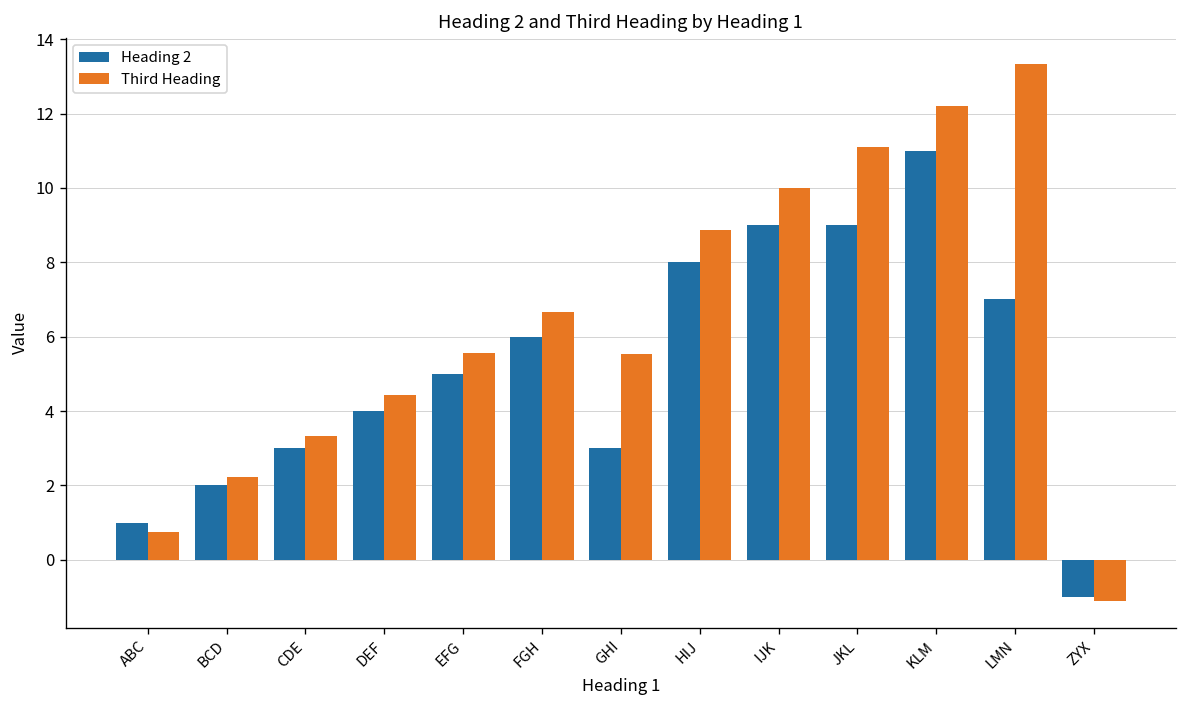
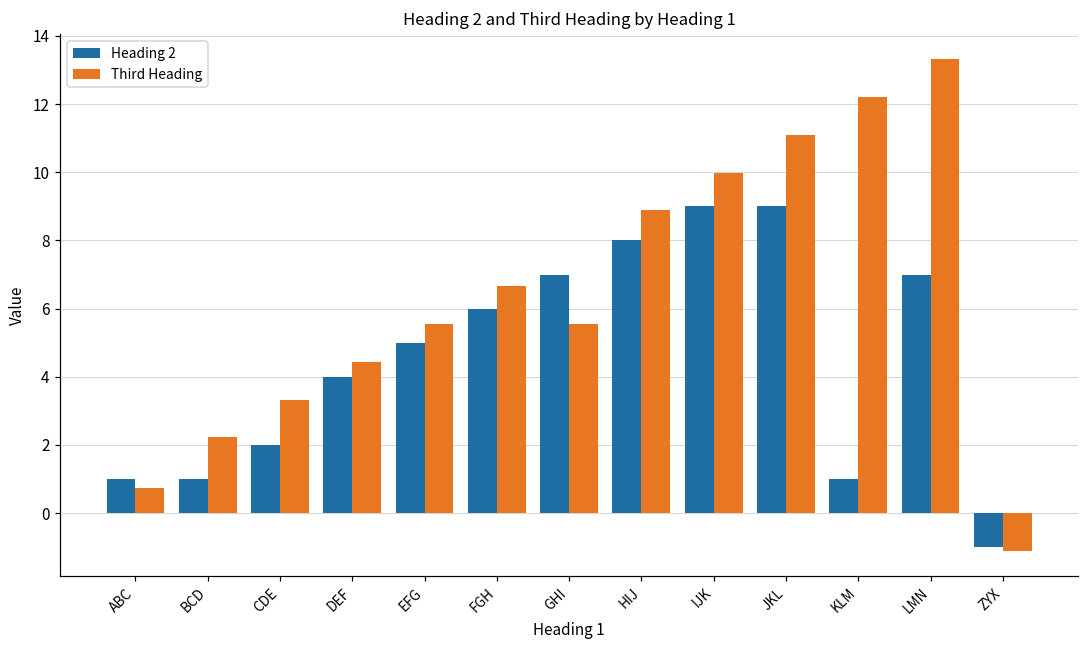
  {
    "Heading 2": {
      "ABC": 1,
-     "BCD": 2,
-     "CDE": 3,
+     "BCD": 1,
+     "CDE": 2,
      "DEF": 4,
      "EFG": 5,
      "FGH": 6,
-     "GHI": 3,
+     "GHI": 7,
      "HIJ": 8,
      "IJK": 9,
      "JKL": 9,
-     "KLM": 11,
+     "KLM": 1,
      "LMN": 7,
      "ZYX": -1
    },
    "Third Heading": {
      "ABC": 0.8,
      "BCD": 2.2,
      "CDE": 3.3,
      "DEF": 4.4,
      "EFG": 5.6,
      "FGH": 6.7,
      "GHI": 5.5,
      "HIJ": 8.9,
      "IJK": 10,
      "JKL": 11.1,
      "KLM": 12.2,
      "LMN": 13.3,
      "ZYX": -1.1
    }
  }
